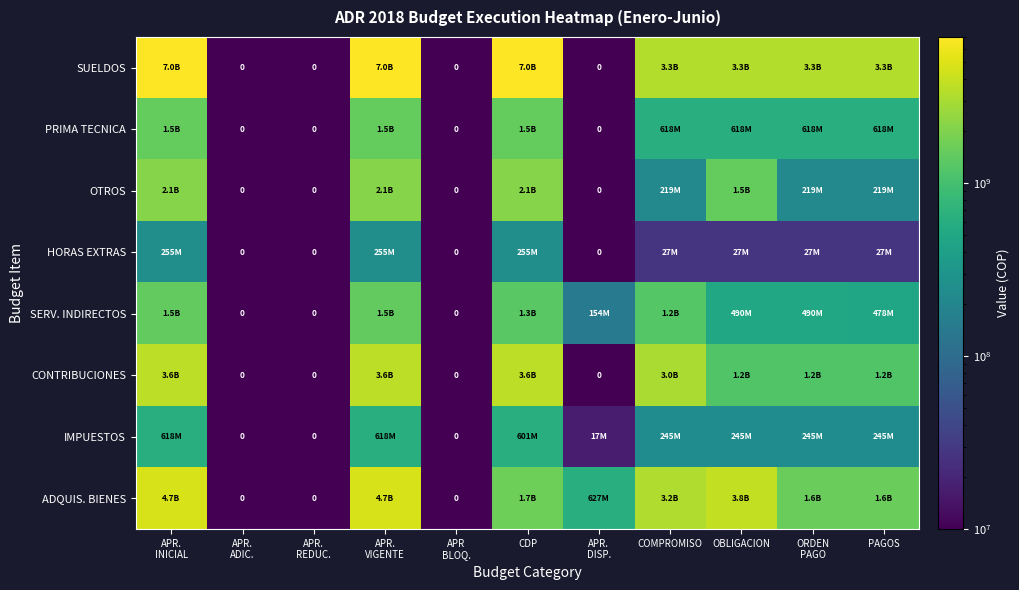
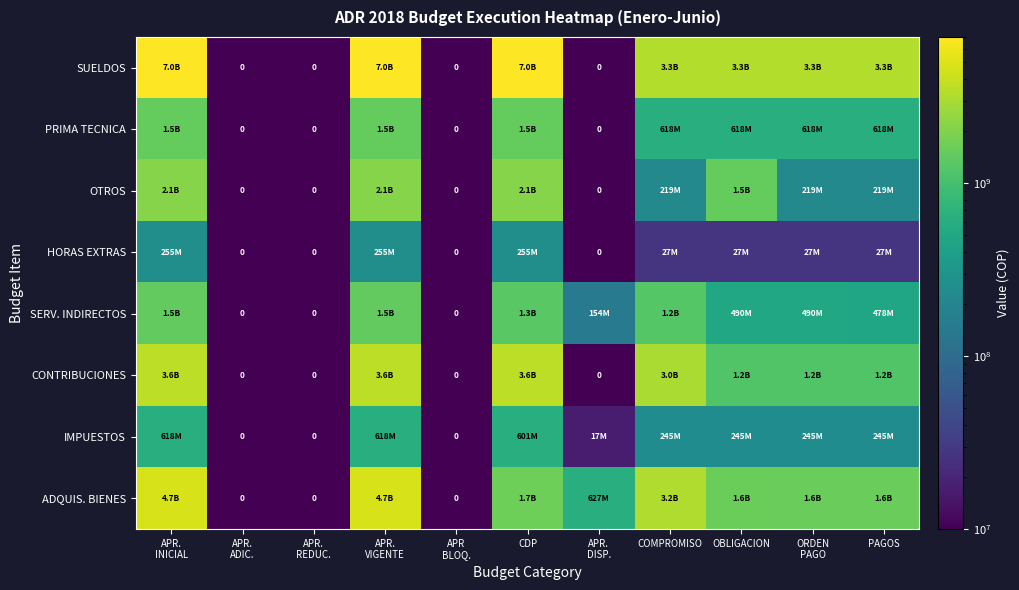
  {
    "SUELDOS": {
      "APR. INICIAL": "7.0B",
      "APR. ADIC.": "0",
      "APR. REDUC.": "0",
      "APR. VIGENTE": "7.0B",
      "APR BLOQ.": "0",
      "CDP": "7.0B",
      "APR. DISP.": "0",
      "COMPROMISO": "3.3B",
      "OBLIGACION": "3.3B",
      "ORDEN PAGO": "3.3B",
      "PAGOS": "3.3B"
    },
    "PRIMA TECNICA": {
      "APR. INICIAL": "1.5B",
      "APR. ADIC.": "0",
      "APR. REDUC.": "0",
      "APR. VIGENTE": "1.5B",
      "APR BLOQ.": "0",
      "CDP": "1.5B",
      "APR. DISP.": "0",
      "COMPROMISO": "618M",
      "OBLIGACION": "618M",
      "ORDEN PAGO": "618M",
      "PAGOS": "618M"
    },
    "OTROS": {
      "APR. INICIAL": "2.1B",
      "APR. ADIC.": "0",
      "APR. REDUC.": "0",
      "APR. VIGENTE": "2.1B",
      "APR BLOQ.": "0",
      "CDP": "2.1B",
      "APR. DISP.": "0",
      "COMPROMISO": "219M",
      "OBLIGACION": "1.5B",
      "ORDEN PAGO": "219M",
      "PAGOS": "219M"
    },
    "HORAS EXTRAS": {
      "APR. INICIAL": "255M",
      "APR. ADIC.": "0",
      "APR. REDUC.": "0",
      "APR. VIGENTE": "255M",
      "APR BLOQ.": "0",
      "CDP": "255M",
      "APR. DISP.": "0",
      "COMPROMISO": "27M",
      "OBLIGACION": "27M",
      "ORDEN PAGO": "27M",
      "PAGOS": "27M"
    },
    "SERV. INDIRECTOS": {
      "APR. INICIAL": "1.5B",
      "APR. ADIC.": "0",
      "APR. REDUC.": "0",
      "APR. VIGENTE": "1.5B",
      "APR BLOQ.": "0",
      "CDP": "1.3B",
      "APR. DISP.": "154M",
      "COMPROMISO": "1.2B",
      "OBLIGACION": "490M",
      "ORDEN PAGO": "490M",
      "PAGOS": "478M"
    },
    "CONTRIBUCIONES": {
      "APR. INICIAL": "3.6B",
      "APR. ADIC.": "0",
      "APR. REDUC.": "0",
      "APR. VIGENTE": "3.6B",
      "APR BLOQ.": "0",
      "CDP": "3.6B",
      "APR. DISP.": "0",
      "COMPROMISO": "3.0B",
      "OBLIGACION": "1.2B",
      "ORDEN PAGO": "1.2B",
      "PAGOS": "1.2B"
    },
    "IMPUESTOS": {
      "APR. INICIAL": "618M",
      "APR. ADIC.": "0",
      "APR. REDUC.": "0",
      "APR. VIGENTE": "618M",
      "APR BLOQ.": "0",
      "CDP": "601M",
      "APR. DISP.": "17M",
      "COMPROMISO": "245M",
      "OBLIGACION": "245M",
      "ORDEN PAGO": "245M",
      "PAGOS": "245M"
    },
    "ADQUIS. BIENES": {
      "APR. INICIAL": "4.7B",
      "APR. ADIC.": "0",
      "APR. REDUC.": "0",
      "APR. VIGENTE": "4.7B",
      "APR BLOQ.": "0",
      "CDP": "1.7B",
      "APR. DISP.": "627M",
      "COMPROMISO": "3.2B",
-     "OBLIGACION": "3.8B",
+     "OBLIGACION": "1.6B",
      "ORDEN PAGO": "1.6B",
      "PAGOS": "1.6B"
    }
  }
